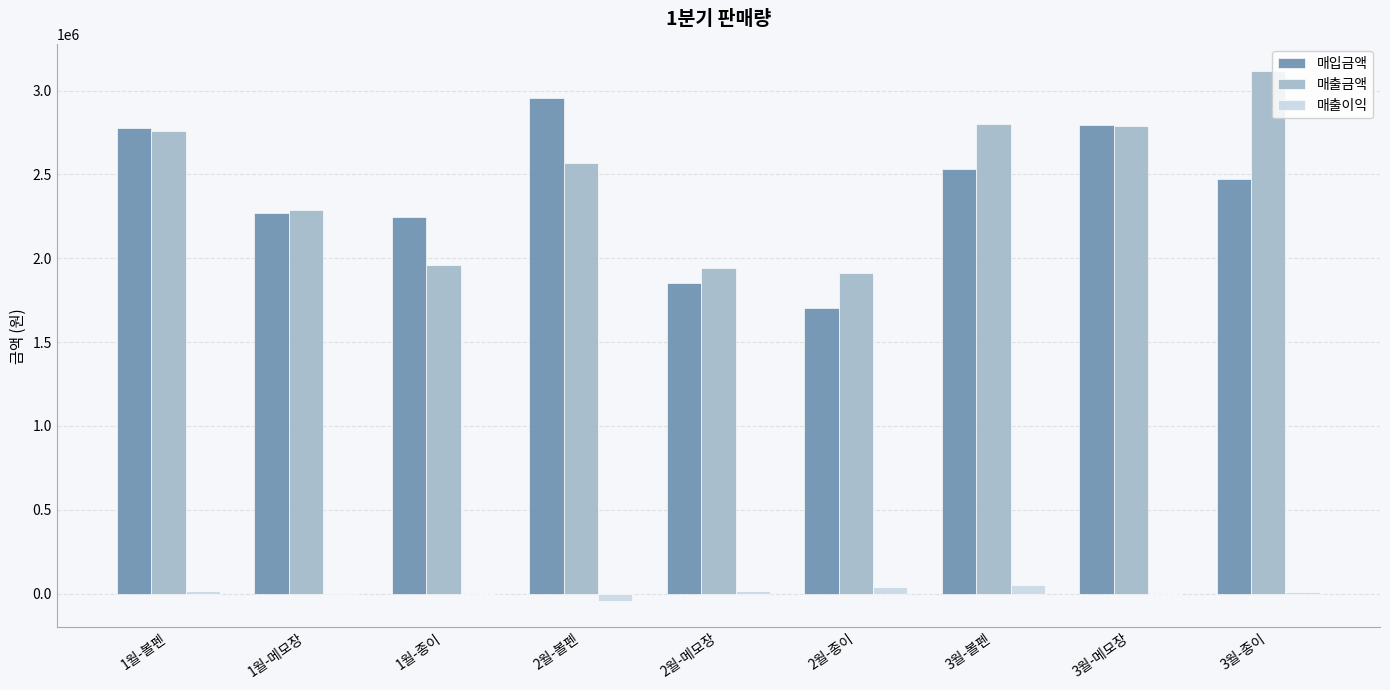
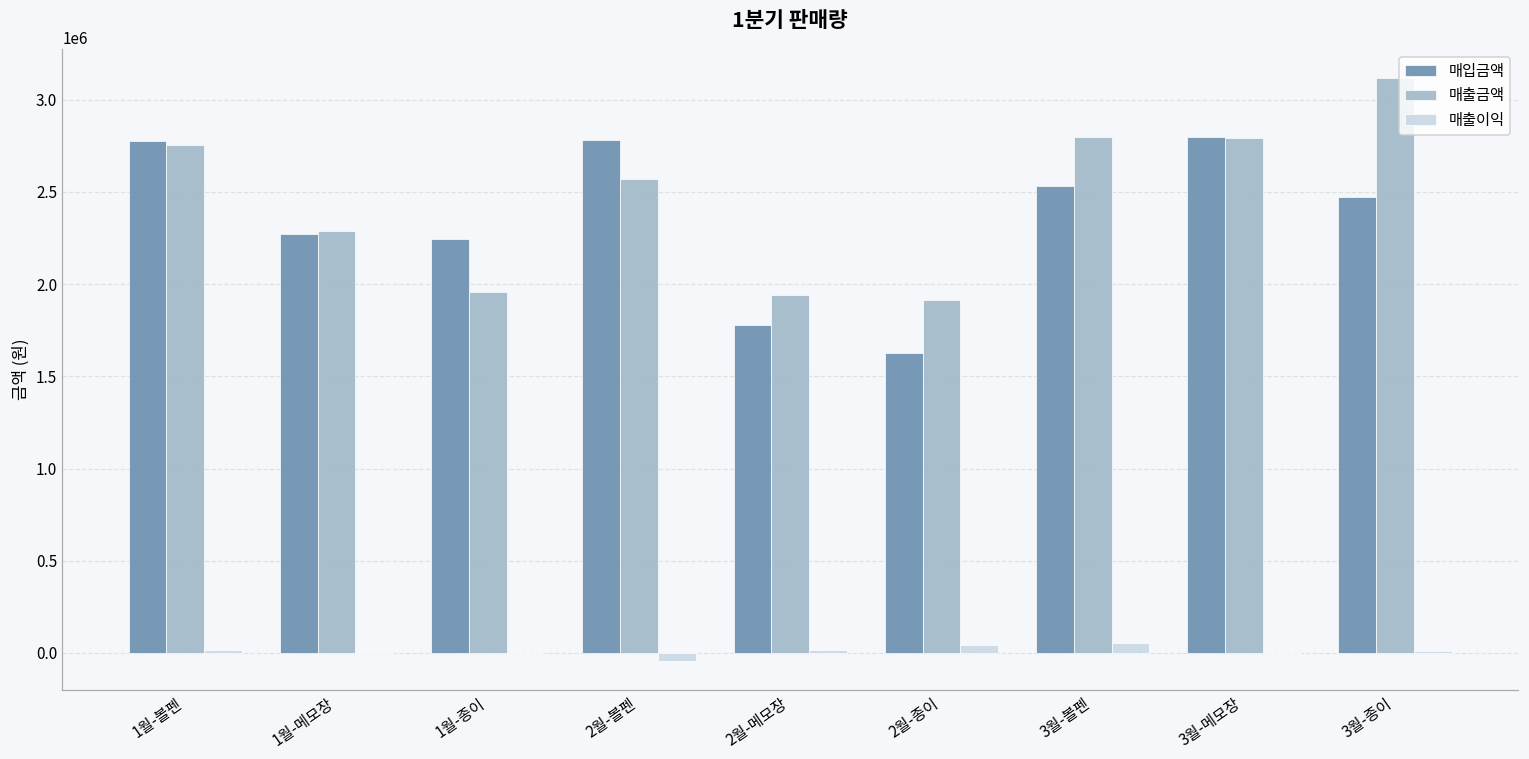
  {
    "매입금액": {
      "1월-볼펜": 2780000,
      "1월-메모장": 2270000,
      "1월-종이": 2250000,
-     "2월-볼펜": 2960000,
-     "2월-메모장": 1850000,
-     "2월-종이": 1700000,
+     "2월-볼펜": 2780000,
+     "2월-메모장": 1780000,
+     "2월-종이": 1620000,
      "3월-볼펜": 2530000,
      "3월-메모장": 2800000,
      "3월-종이": 2470000
    }
  }
